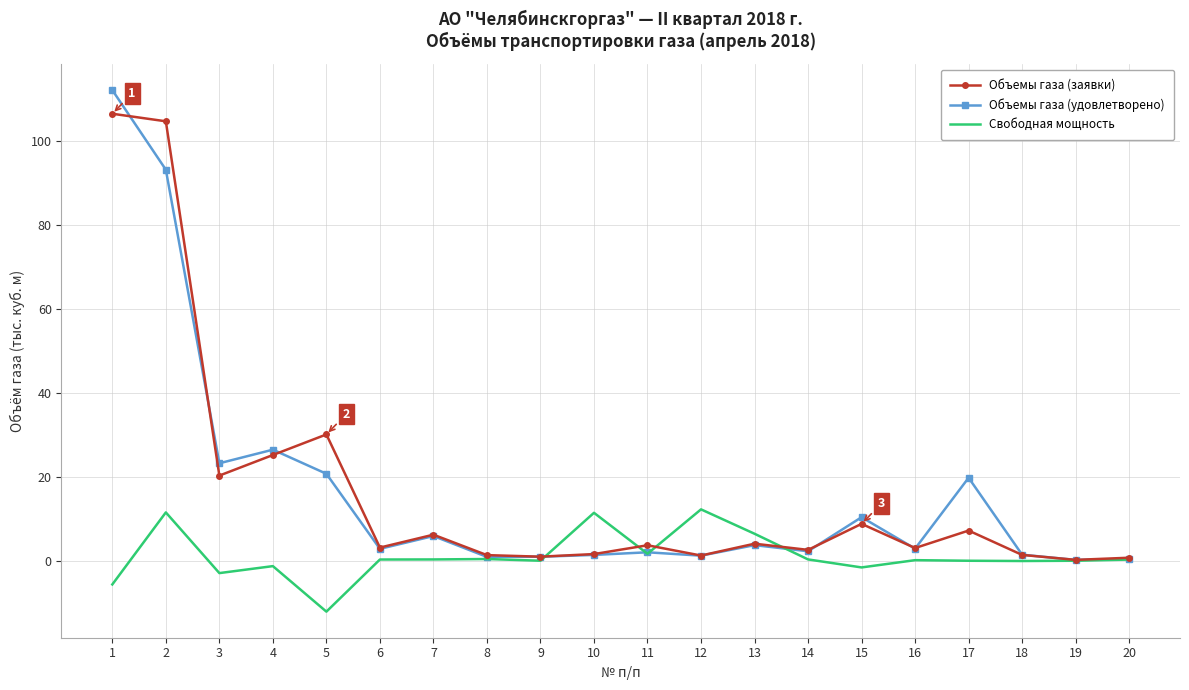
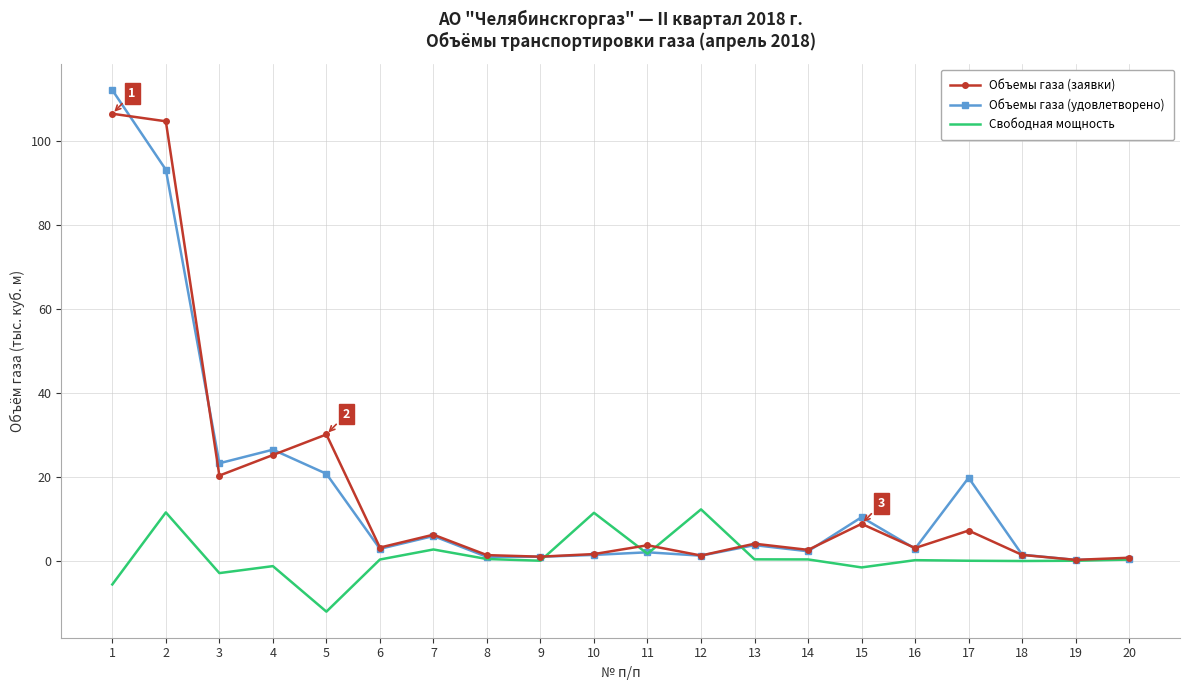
  {
    "Объемы газа (заявки)": {
      "1": 107,
      "2": 105,
      "3": 20,
      "4": 25,
      "5": 30,
      "11": 4,
      "15": 9,
      "17": 7
    },
    "Объемы газа (удовлетворено)": {
      "2": 93,
      "3": 23,
      "4": 26,
      "5": 21,
      "17": 20
    },
    "Свободная мощность": {
      "1": -6,
      "2": 12,
      "3": -3,
      "4": -1,
      "5": -12,
      "6": 0,
-     "7": 0,
+     "7": 3,
      "9": 0,
      "10": 11,
      "12": 12,
-     "13": 6,
+     "13": 0,
      "14": 0,
      "15": -2,
      "16": 0,
      "17": 0,
      "18": 0
    }
  }
